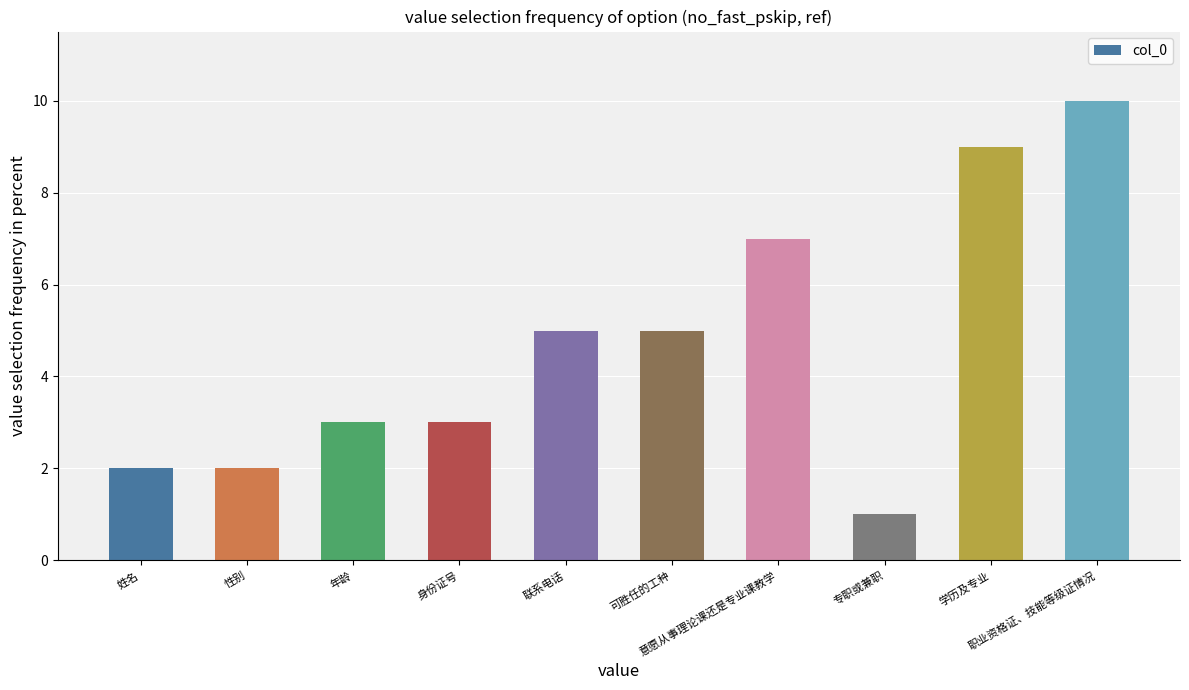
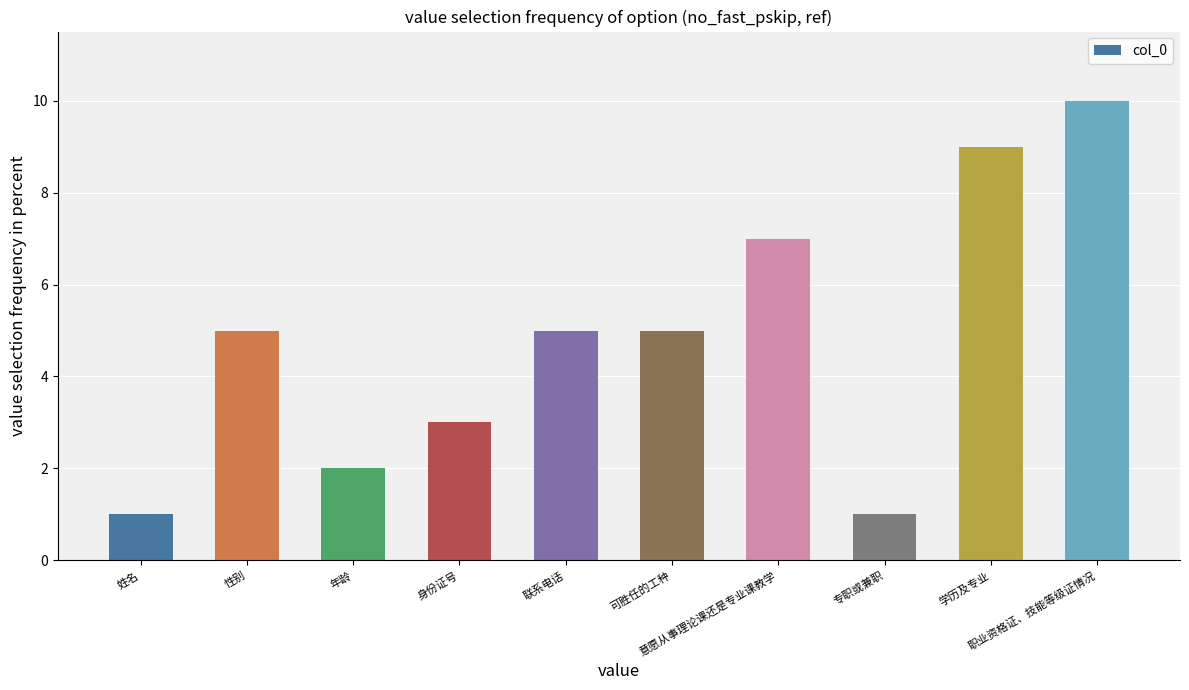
  {
-   "姓名": 2,
-   "性别": 2,
-   "年龄": 3,
+   "姓名": 1,
+   "性别": 5,
+   "年龄": 2,
    "身份证号": 3,
    "联系电话": 5,
    "可胜任的工种": 5,
    "意愿从事理论课还是专业课教学": 7,
    "专职或兼职": 1,
    "学历及专业": 9,
    "职业资格证、技能等级证情况": 10
  }
